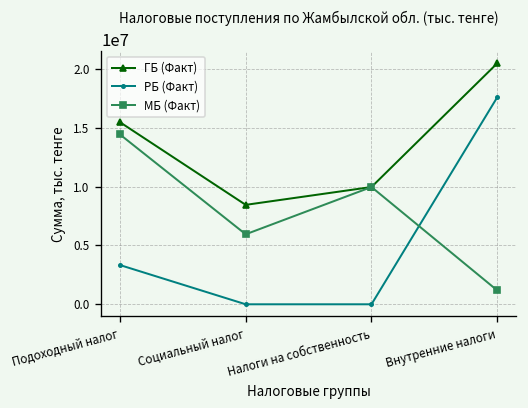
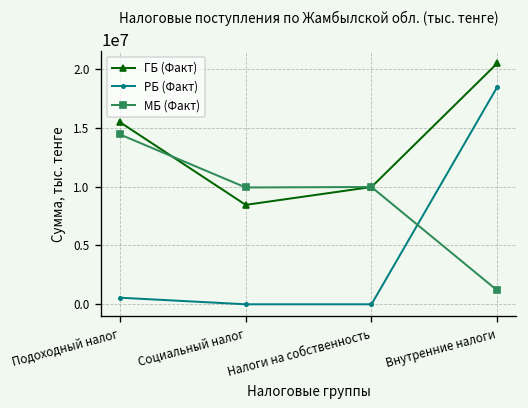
  {
    "ГБ (Факт)": {
      "Подоходный налог": 15000000,
      "Социальный налог": 8000000,
      "Внутренние налоги": 20000000
    },
    "РБ (Факт)": {
-     "Подоходный налог": 3000000,
+     "Подоходный налог": 1000000,
      "Социальный налог": 0,
      "Налоги на собственность": 0,
-     "Внутренние налоги": 17600000
+     "Внутренние налоги": 18500000
    },
    "МБ (Факт)": {
      "Подоходный налог": 14000000,
-     "Социальный налог": 6000000,
+     "Социальный налог": 10000000,
      "Внутренние налоги": 1000000
    }
  }
